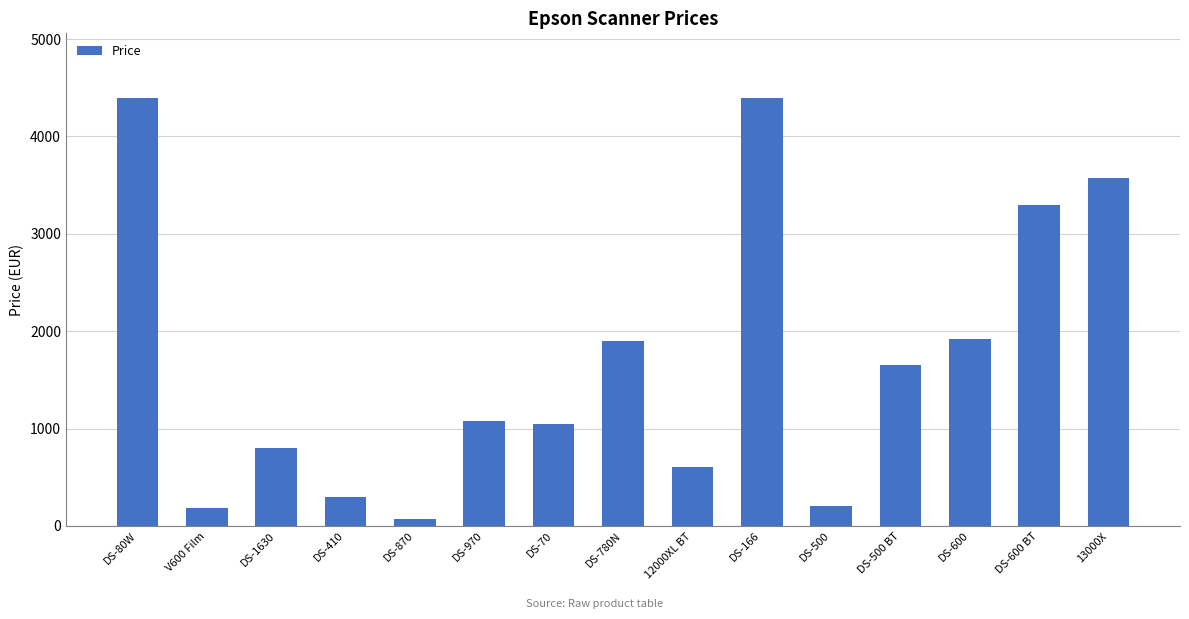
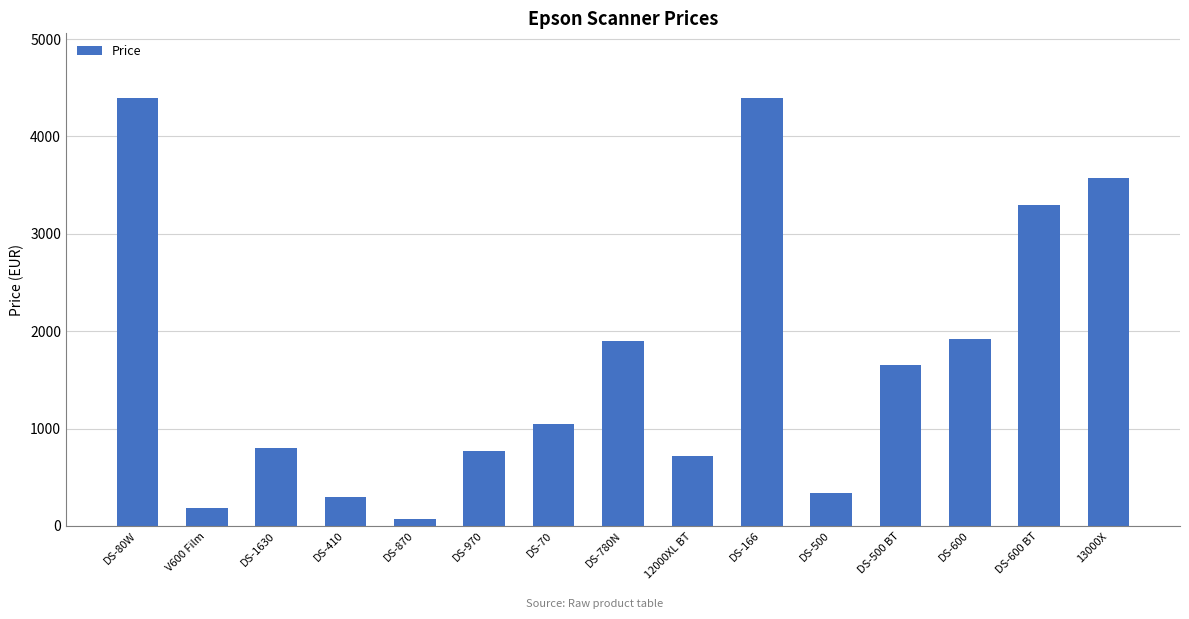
  {
    "DS-80W": 4400,
    "V600 Film": 200,
    "DS-1630": 800,
    "DS-410": 300,
    "DS-870": 100,
-   "DS-970": 1100,
+   "DS-970": 800,
    "DS-70": 1000,
    "DS-780N": 1900,
-   "12000XL BT": 600,
+   "12000XL BT": 700,
    "DS-166": 4400,
-   "DS-500": 200,
+   "DS-500": 300,
    "DS-500 BT": 1600,
    "DS-600": 1900,
    "DS-600 BT": 3300,
    "13000X": 3600
  }
